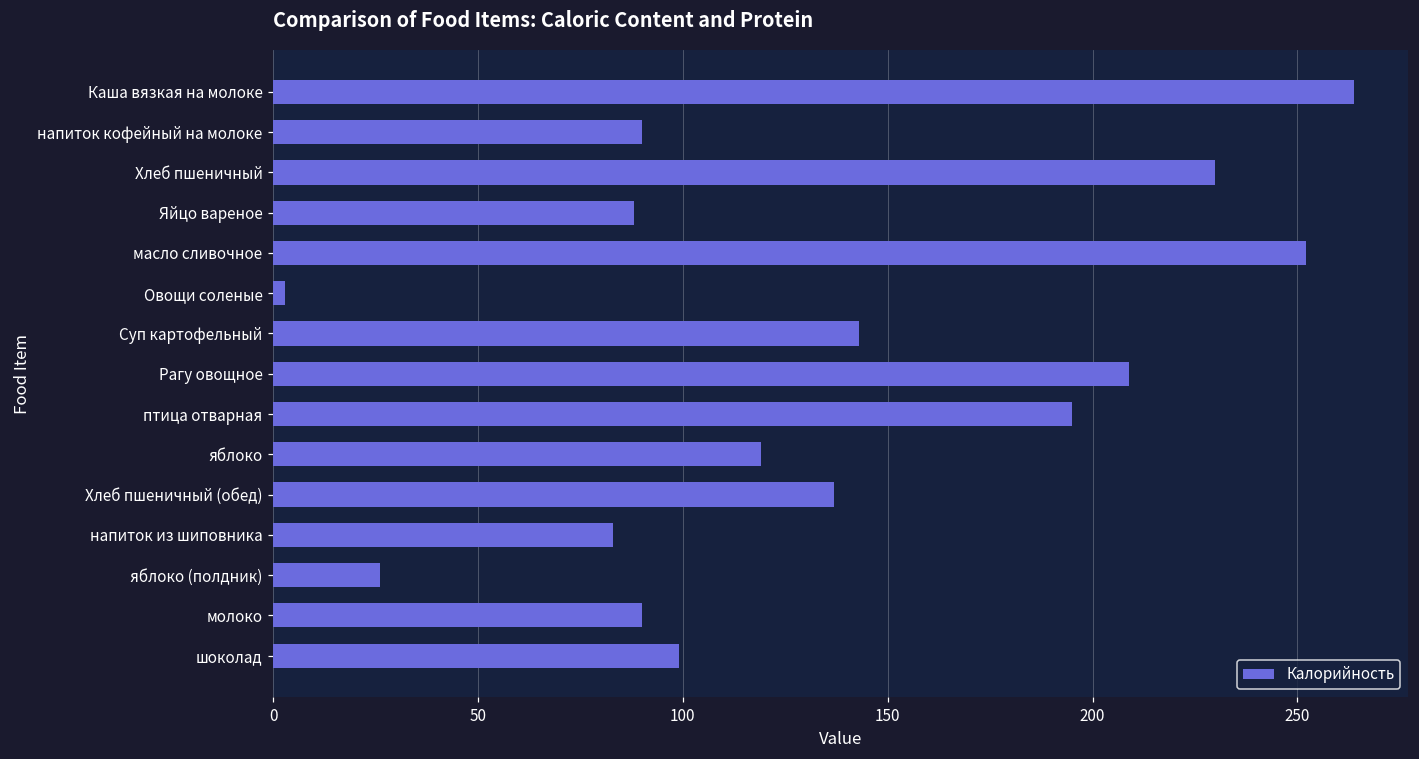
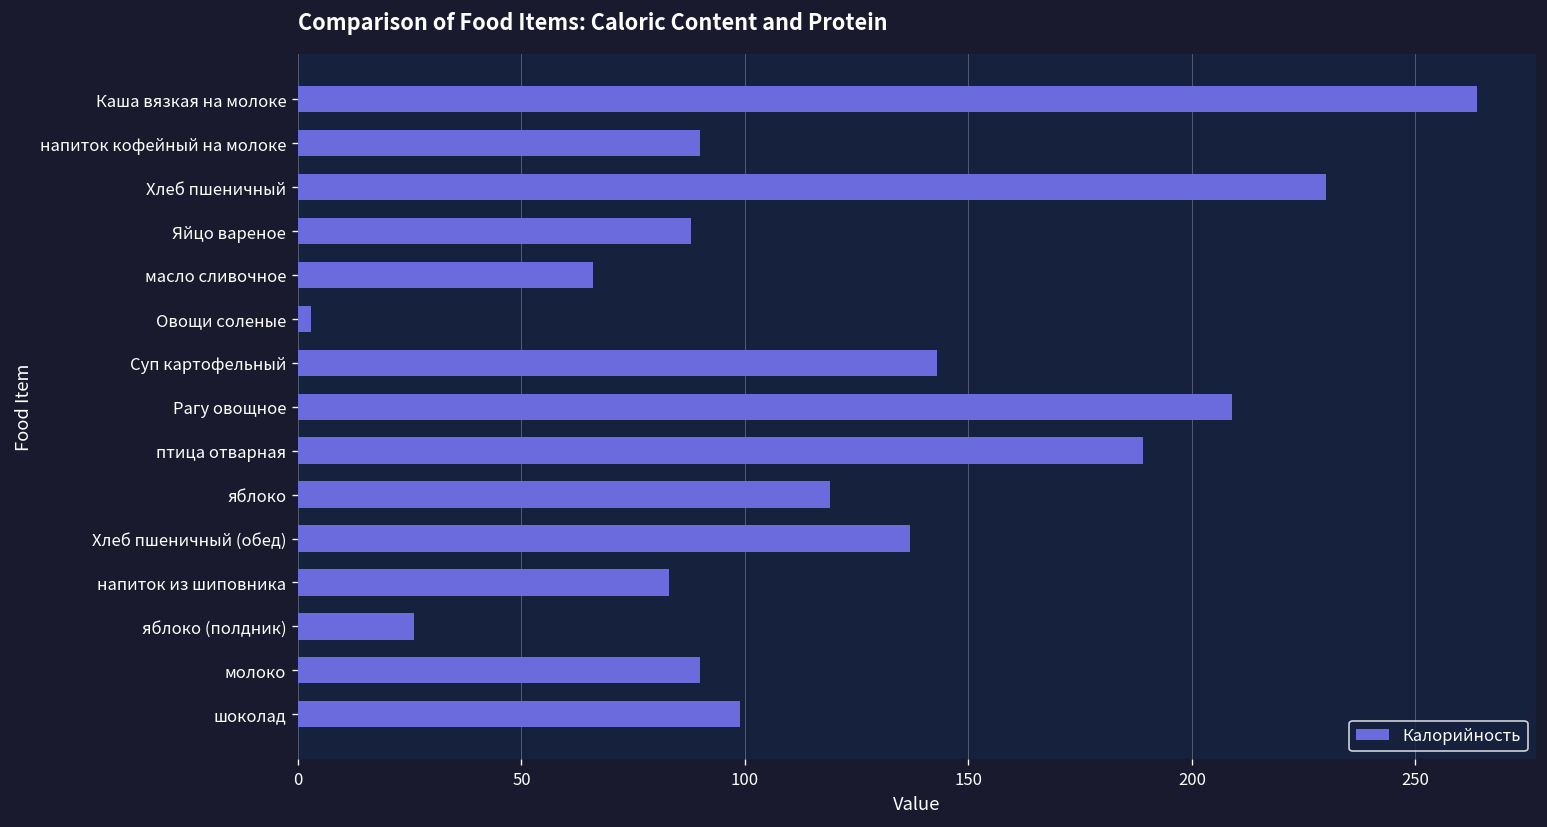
  {
    "Каша вязкая на молоке": 264,
    "напиток кофейный на молоке": 90,
    "Хлеб пшеничный": 230,
    "Яйцо вареное": 88,
-   "масло сливочное": 252,
+   "масло сливочное": 66,
    "Овощи соленые": 3,
    "Суп картофельный": 143,
    "Рагу овощное": 209,
-   "птица отварная": 195,
+   "птица отварная": 189,
    "яблоко": 119,
    "Хлеб пшеничный (обед)": 137,
    "напиток из шиповника": 83,
    "яблоко (полдник)": 26,
    "молоко": 90,
    "шоколад": 99
  }
